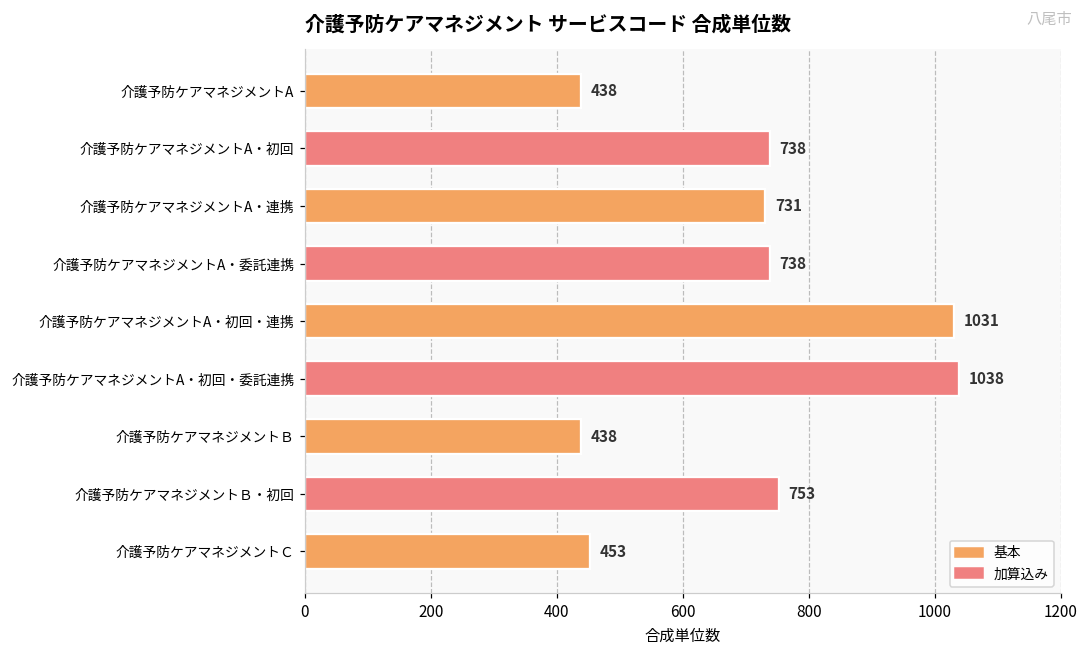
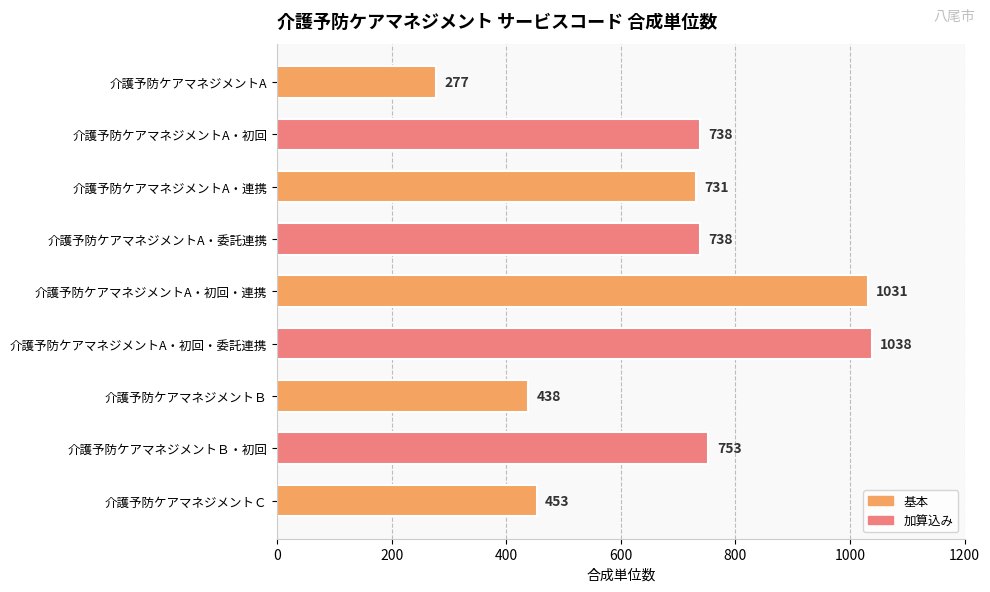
  {
-   "介護予防ケアマネジメントA": 438,
+   "介護予防ケアマネジメントA": 277,
    "介護予防ケアマネジメントA・初回": 738,
    "介護予防ケアマネジメントA・連携": 731,
    "介護予防ケアマネジメントA・委託連携": 738,
    "介護予防ケアマネジメントA・初回・連携": 1031,
    "介護予防ケアマネジメントA・初回・委託連携": 1038,
    "介護予防ケアマネジメントＢ": 438,
    "介護予防ケアマネジメントＢ・初回": 753,
    "介護予防ケアマネジメントＣ": 453
  }
